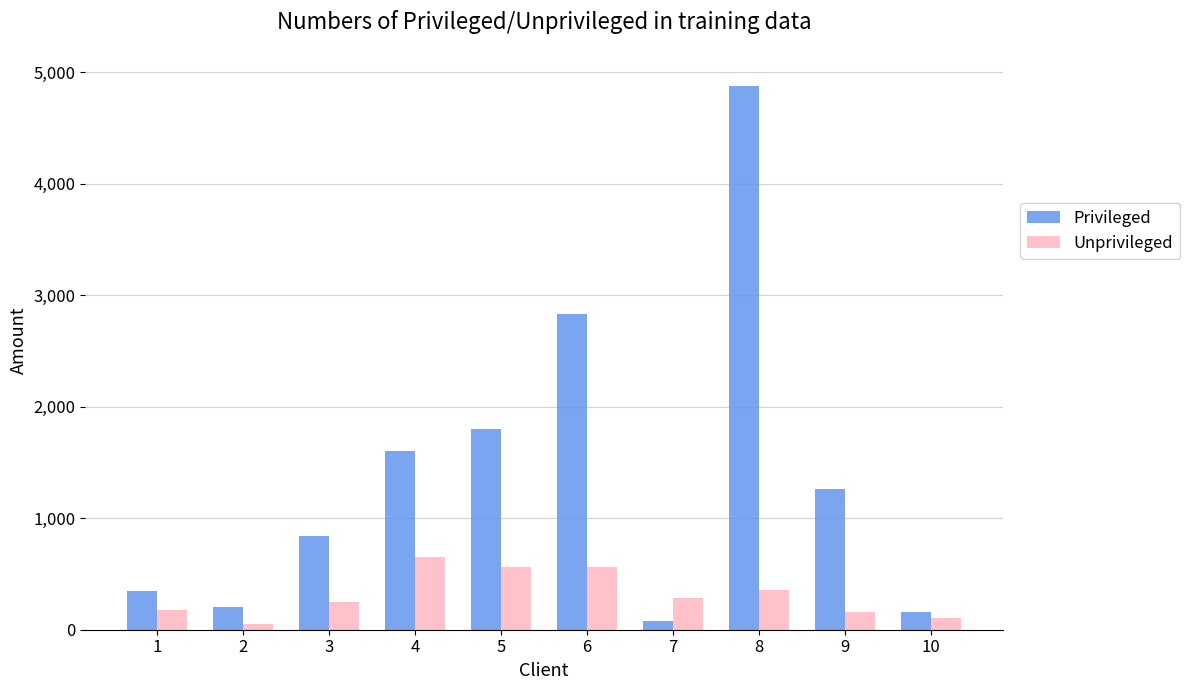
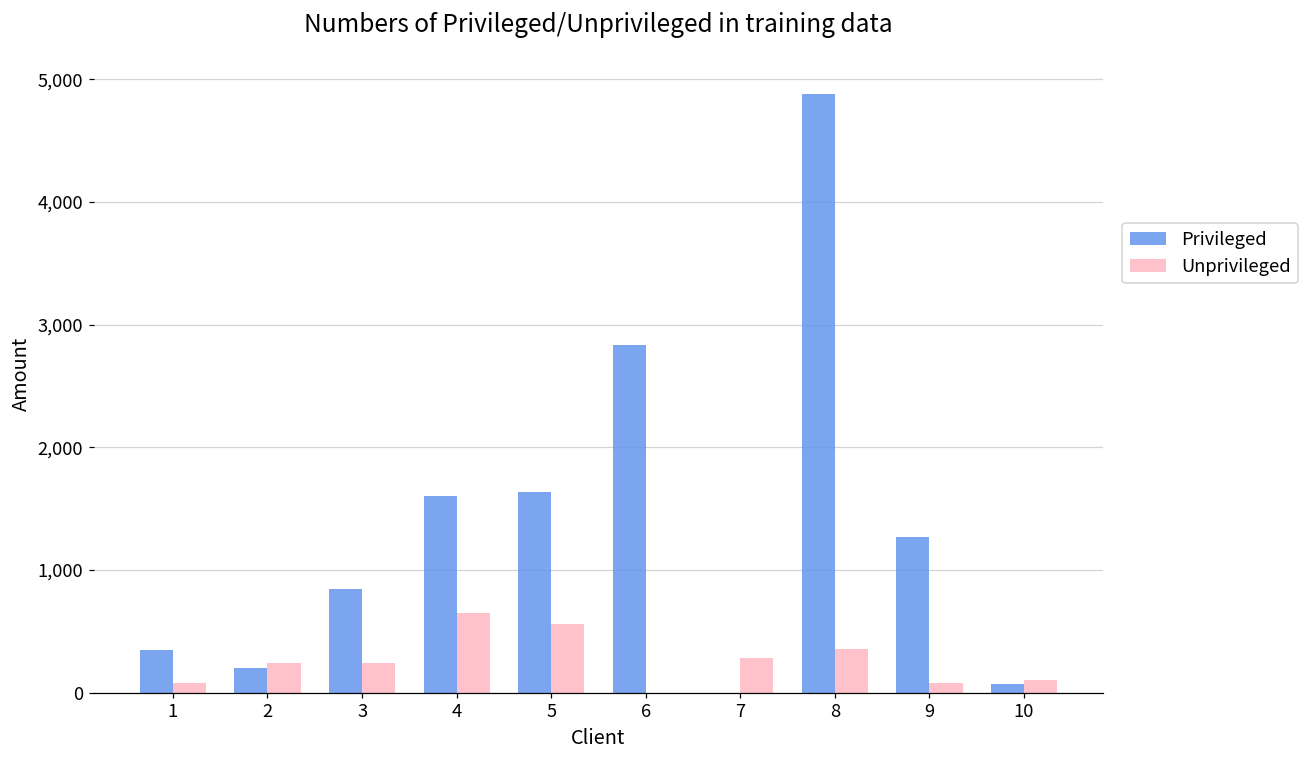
  {
    "Privileged": {
      "1": "350",
      "2": "200",
      "3": "840",
      "4": "1,600",
-     "5": "1,800",
+     "5": "1,630",
      "6": "2,830",
-     "7": "80",
+     "7": "0",
      "8": "4,880",
      "9": "1,270",
-     "10": "160"
+     "10": "70"
    },
    "Unprivileged": {
-     "1": "180",
-     "2": "50",
+     "1": "80",
+     "2": "240",
      "3": "250",
      "4": "650",
      "5": "560",
-     "6": "560",
+     "6": "0",
      "7": "280",
      "8": "360",
-     "9": "160",
+     "9": "80",
      "10": "110"
    }
  }
